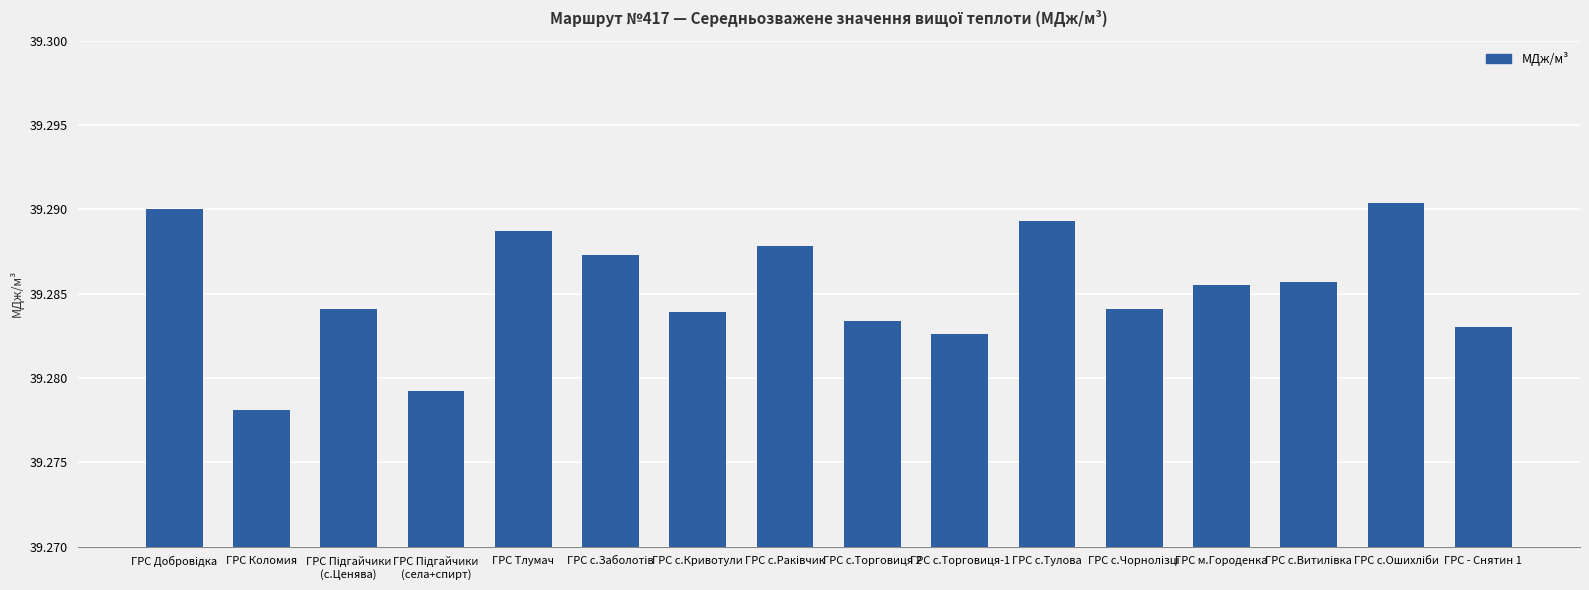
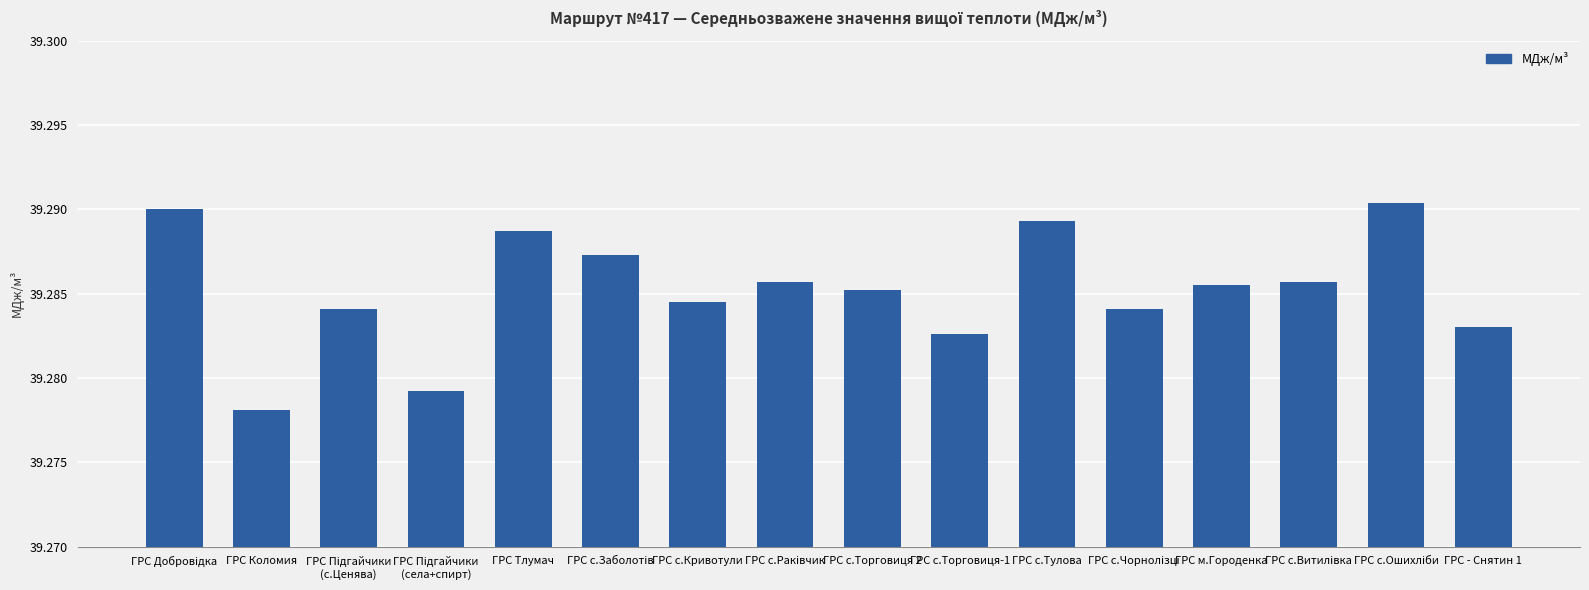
  {
    "ГРС Добровідка": 39.2900,
    "ГРС Коломия": 39.2781,
    "ГРС Підгайчики (с.Ценява)": 39.2841,
    "ГРС Підгайчики (села+спирт)": 39.2792,
    "ГРС Тлумач": 39.2887,
    "ГРС с.Заболотів": 39.2873,
-   "ГРС с.Кривотули": 39.2839,
-   "ГРС с.Раківчик": 39.2878,
-   "ГРС с.Торговиця 2": 39.2834,
+   "ГРС с.Кривотули": 39.2845,
+   "ГРС с.Раківчик": 39.2857,
+   "ГРС с.Торговиця 2": 39.2852,
    "ГРС с.Торговиця-1": 39.2826,
    "ГРС с.Тулова": 39.2893,
    "ГРС с.Чорнолізці": 39.2841,
    "ГРС м.Городенка": 39.2855,
    "ГРС с.Витилівка": 39.2857,
    "ГРС с.Ошихліби": 39.2904,
    "ГРС - Снятин 1": 39.2830
  }
